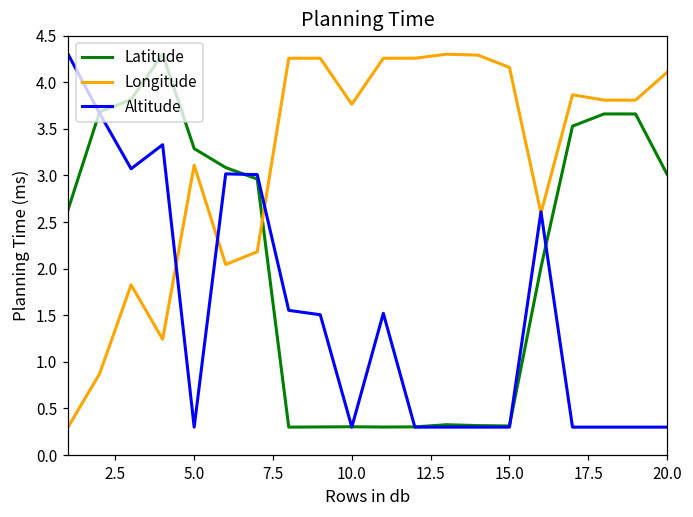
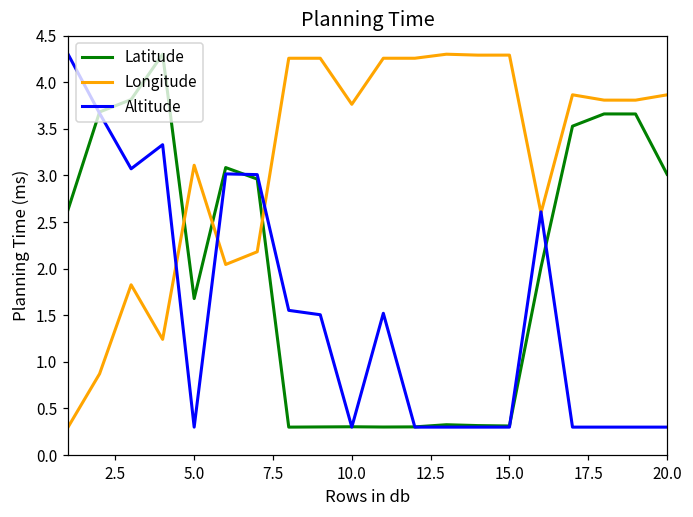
  {
    "Latitude": {
-     "5.0": 3.3,
+     "5.0": 1.7,
      "20.0": 3.0
    },
    "Longitude": {
      "5.0": 3.1,
      "10.0": 3.8,
-     "15.0": 4.2,
-     "20.0": 4.1
+     "15.0": 4.3,
+     "20.0": 3.9
    },
    "Altitude": {
      "5.0": 0.3,
      "20.0": 0.3
    }
  }
